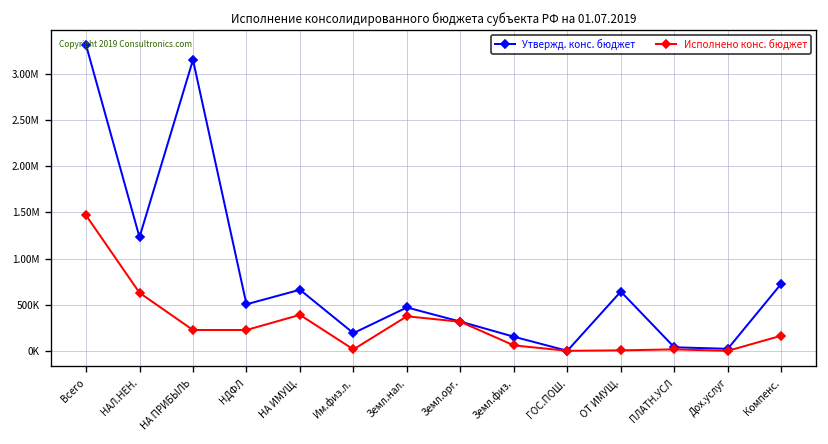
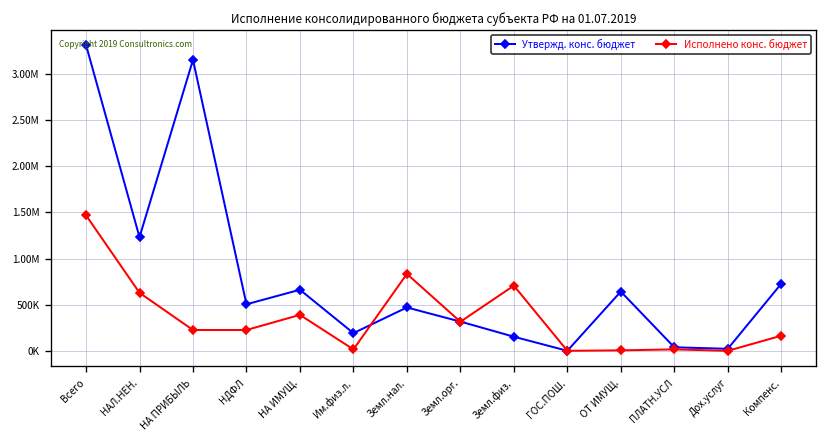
  {
    "Утвержд. конс. бюджет": {
      "НАЛ.НЕН.": 1200000,
      "НА ПРИБЫЛЬ": 3200000,
      "НДФЛ": 500000,
      "НА ИМУЩ.": 700000,
      "Им.физ.л.": 200000,
      "Земл.нал.": 500000,
      "Земл.физ.": 200000,
      "ОТ ИМУЩ.": 600000,
      "Компенс.": 700000
    },
    "Исполнено конс. бюджет": {
      "Всего": 1500000,
      "НАЛ.НЕН.": 600000,
      "НА ПРИБЫЛЬ": 200000,
      "НДФЛ": 200000,
      "НА ИМУЩ.": 400000,
      "Им.физ.л.": 0,
-     "Земл.нал.": 400000,
-     "Земл.физ.": 100000,
+     "Земл.нал.": 800000,
+     "Земл.физ.": 700000,
      "ОТ ИМУЩ.": 0,
      "Компенс.": 200000
    }
  }
